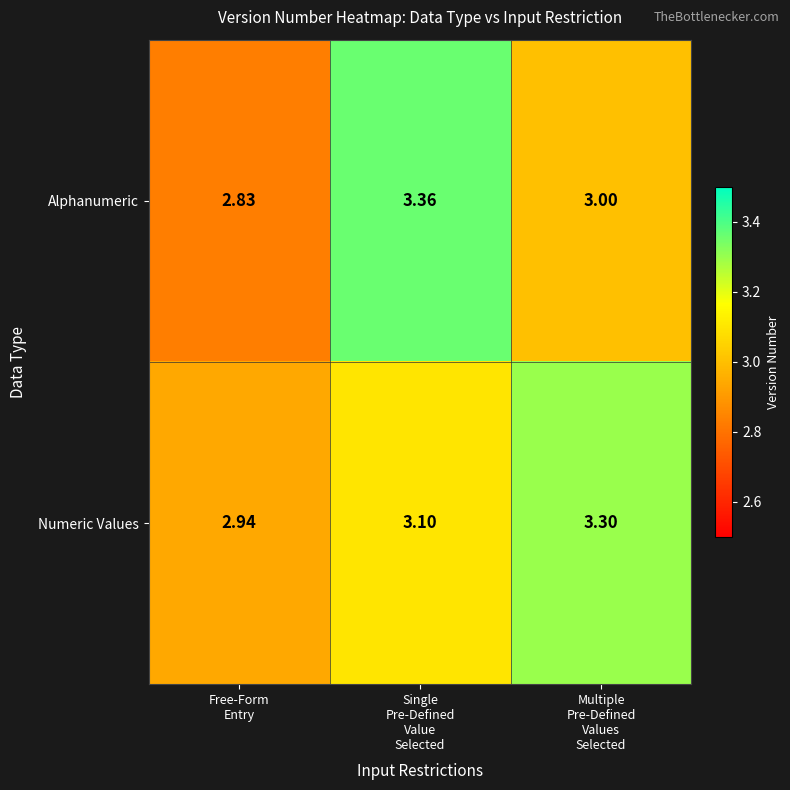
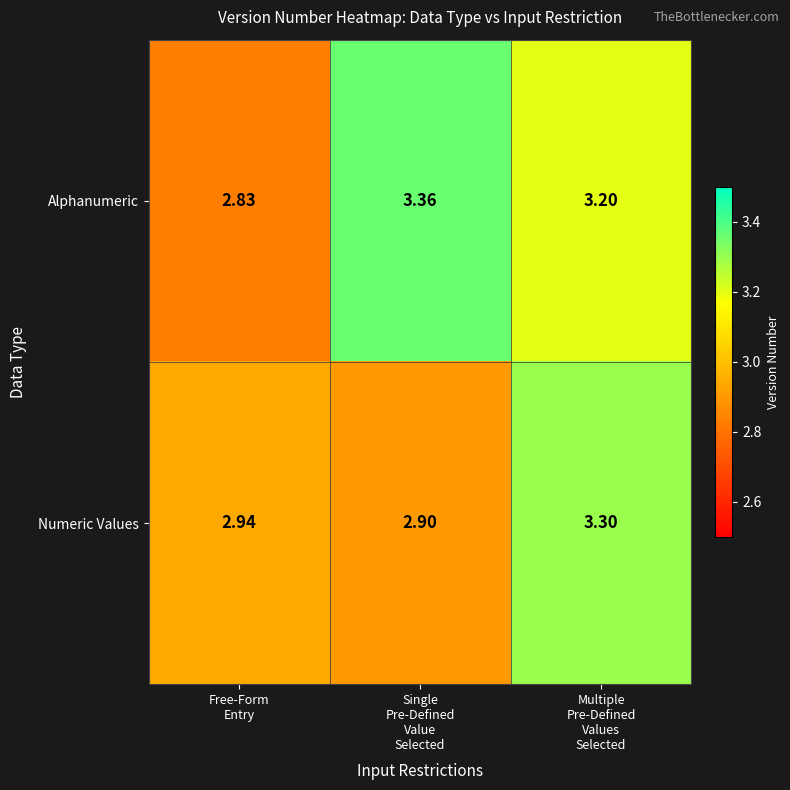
  {
    "Alphanumeric": {
      "Free-Form Entry": 2.83,
      "Single Pre-Defined Value Selected": 3.36,
-     "Multiple Pre-Defined Values Selected": 3.00
+     "Multiple Pre-Defined Values Selected": 3.20
    },
    "Numeric Values": {
      "Free-Form Entry": 2.94,
-     "Single Pre-Defined Value Selected": 3.10,
+     "Single Pre-Defined Value Selected": 2.90,
      "Multiple Pre-Defined Values Selected": 3.30
    }
  }
